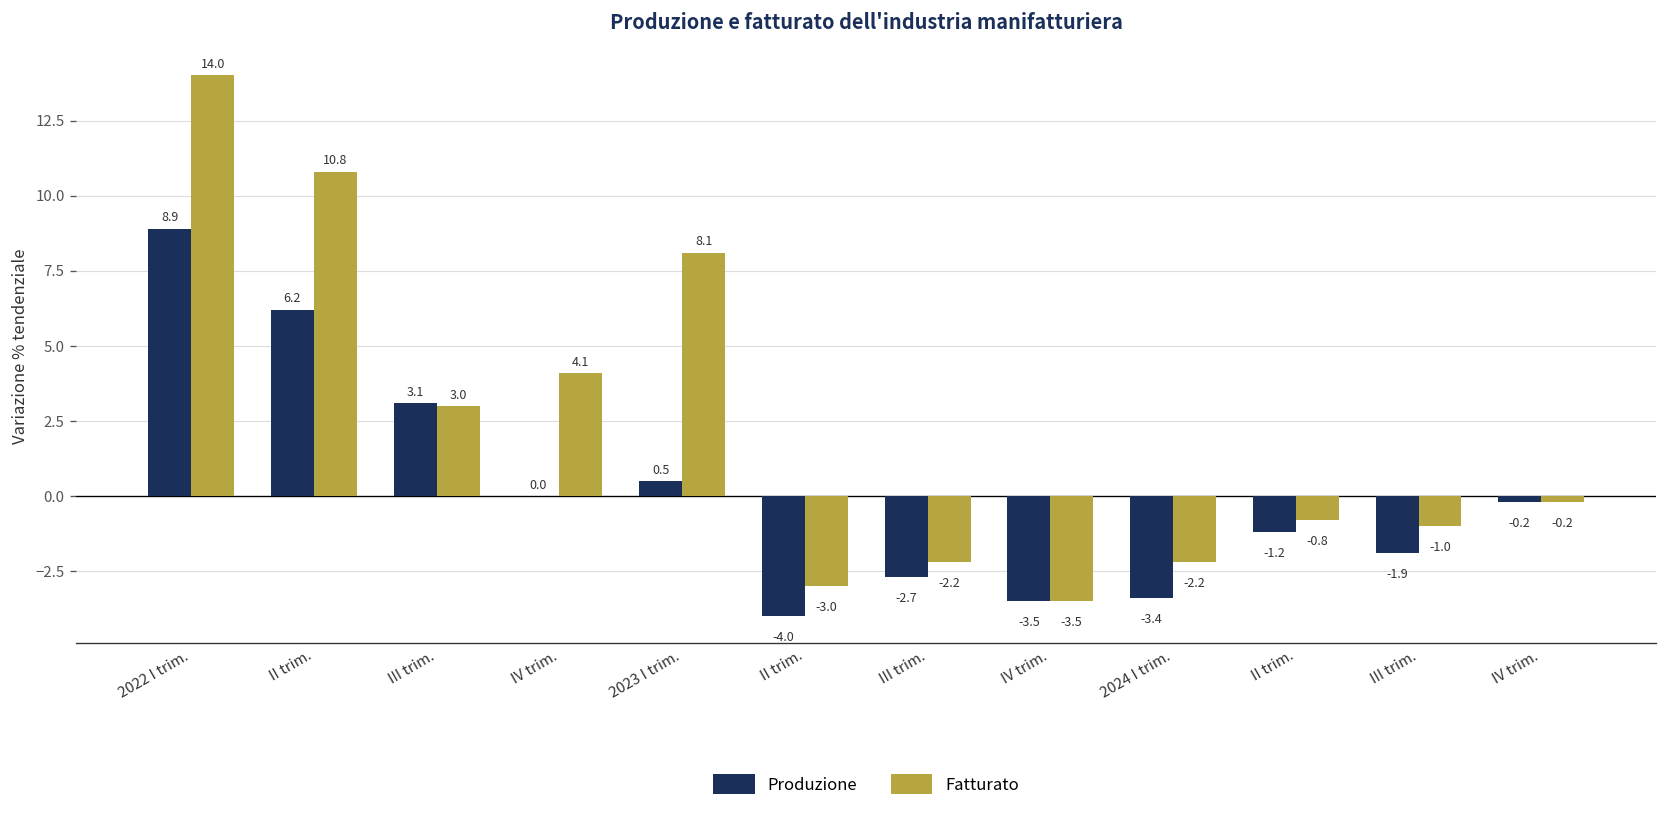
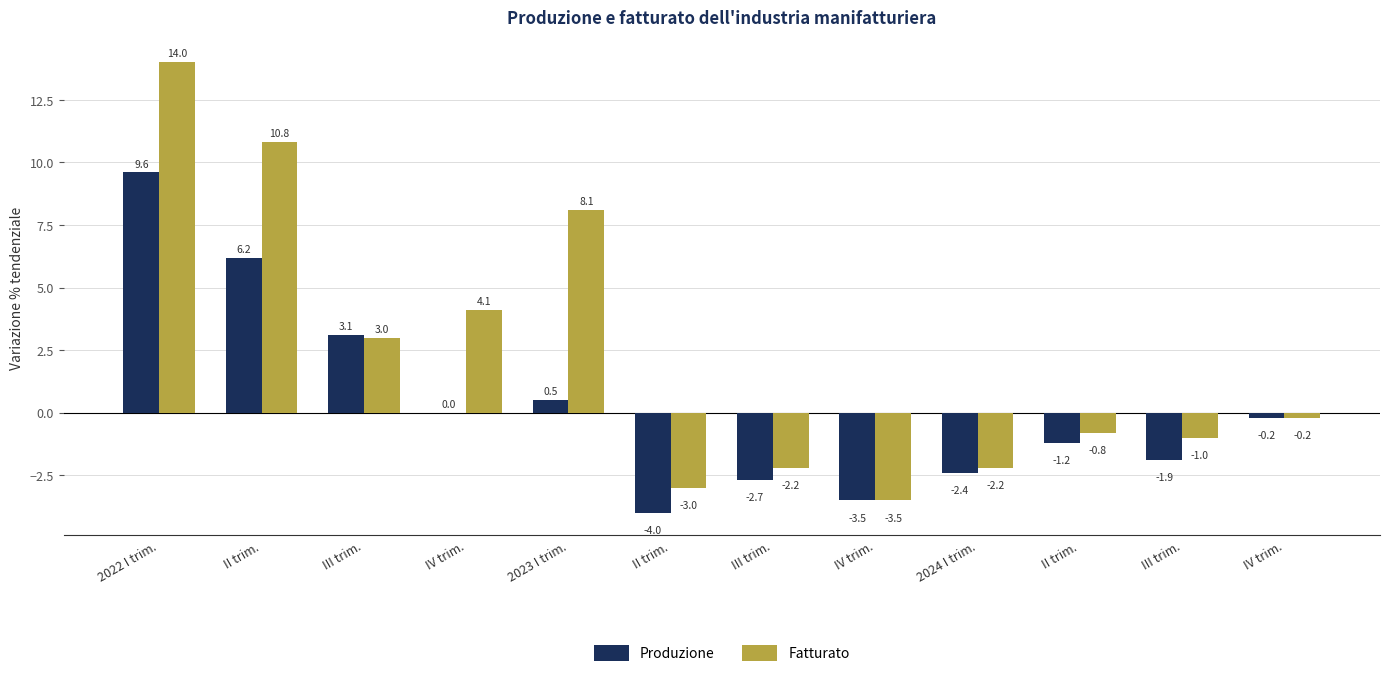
  {
    "Produzione": {
-     "2022 I trim.": 8.9,
+     "2022 I trim.": 9.6,
      "2023 I trim.": 0.5,
-     "2024 I trim.": -3.4
+     "2024 I trim.": -2.4
    },
    "Fatturato": {
      "2022 I trim.": 14.0,
      "2023 I trim.": 8.1,
      "2024 I trim.": -2.2
    }
  }
